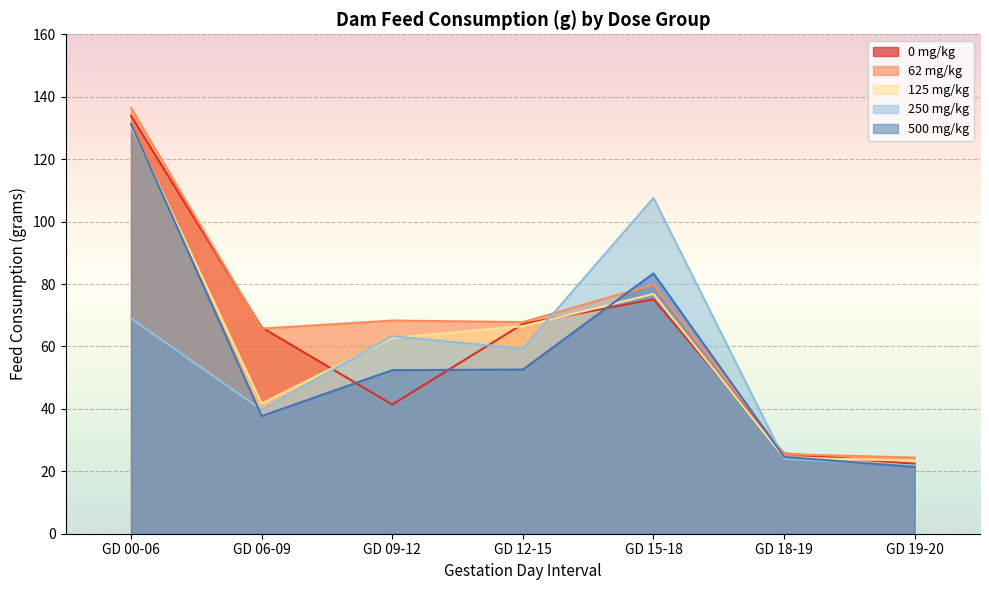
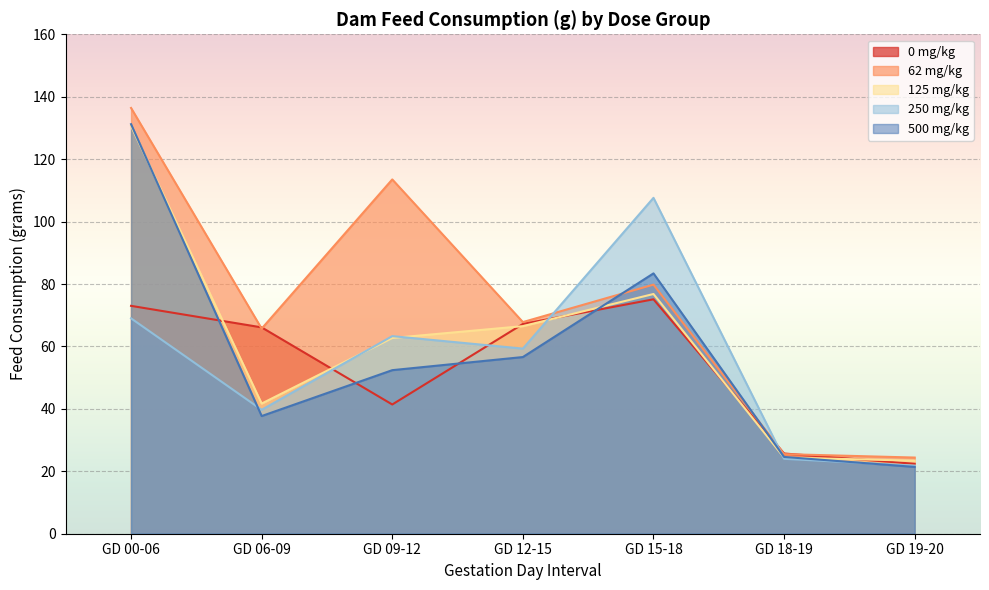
  {
    "0 mg/kg": {
-     "GD 00-06": 134,
+     "GD 00-06": 73,
      "GD 09-12": 41,
      "GD 15-18": 75
    },
    "62 mg/kg": {
      "GD 00-06": 136,
-     "GD 09-12": 68,
+     "GD 09-12": 114,
      "GD 15-18": 80,
      "GD 19-20": 24
    },
    "125 mg/kg": {
      "GD 06-09": 42,
      "GD 15-18": 77,
      "GD 19-20": 23
    },
    "250 mg/kg": {
      "GD 00-06": 69,
      "GD 06-09": 40,
      "GD 12-15": 59,
      "GD 15-18": 108
    },
    "500 mg/kg": {
      "GD 06-09": 38,
      "GD 09-12": 52,
-     "GD 12-15": 53,
+     "GD 12-15": 57,
      "GD 15-18": 83
    }
  }
